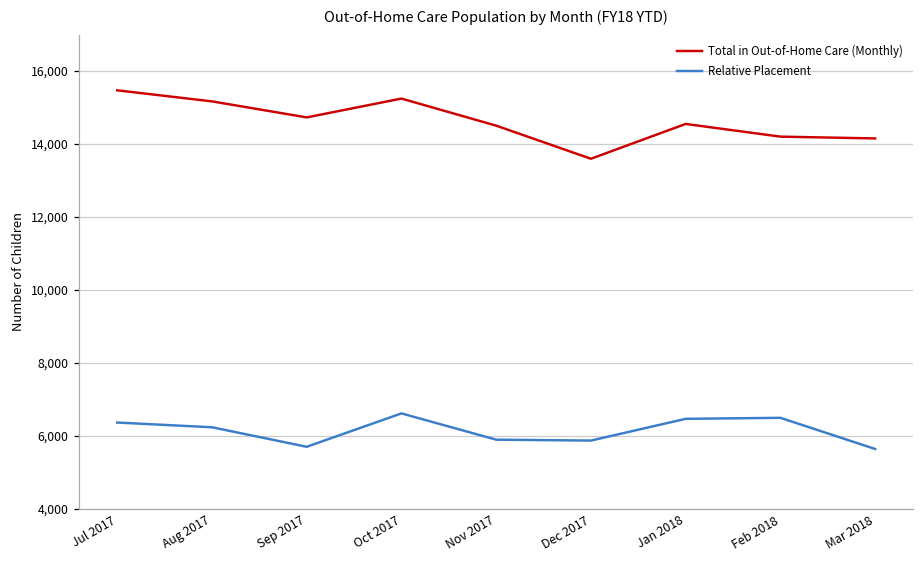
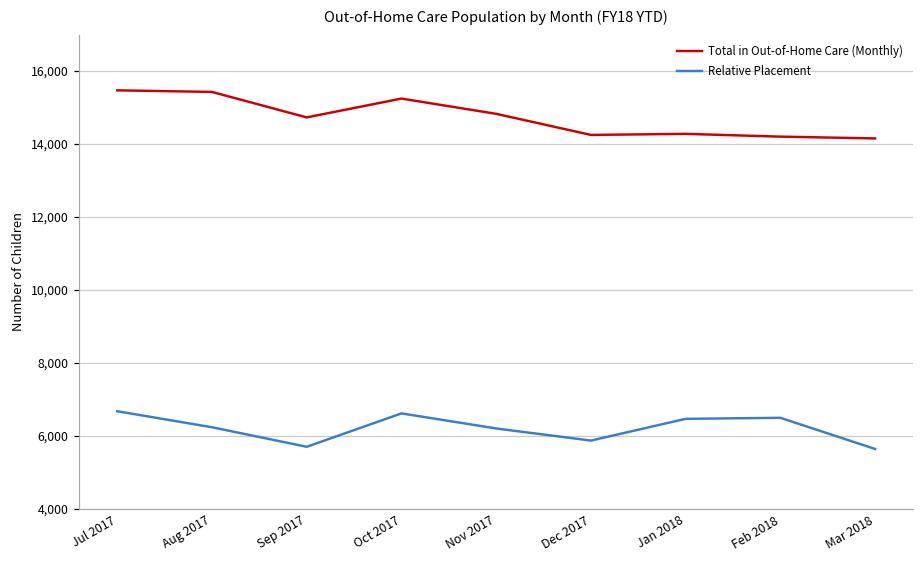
  {
    "Total in Out-of-Home Care (Monthly)": {
      "Jul 2017": "15,500",
-     "Aug 2017": "15,200",
+     "Aug 2017": "15,400",
      "Sep 2017": "14,700",
      "Oct 2017": "15,200",
-     "Nov 2017": "14,500",
-     "Dec 2017": "13,600",
-     "Jan 2018": "14,600",
+     "Nov 2017": "14,800",
+     "Dec 2017": "14,200",
+     "Jan 2018": "14,300",
      "Feb 2018": "14,200",
      "Mar 2018": "14,200"
    },
    "Relative Placement": {
-     "Jul 2017": "6,400",
+     "Jul 2017": "6,700",
      "Aug 2017": "6,200",
      "Sep 2017": "5,700",
      "Oct 2017": "6,600",
-     "Nov 2017": "5,900",
+     "Nov 2017": "6,200",
      "Dec 2017": "5,900",
      "Jan 2018": "6,500",
      "Feb 2018": "6,500",
      "Mar 2018": "5,600"
    }
  }
